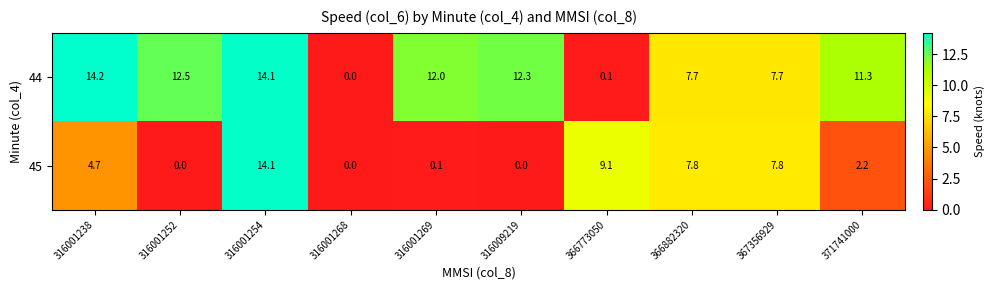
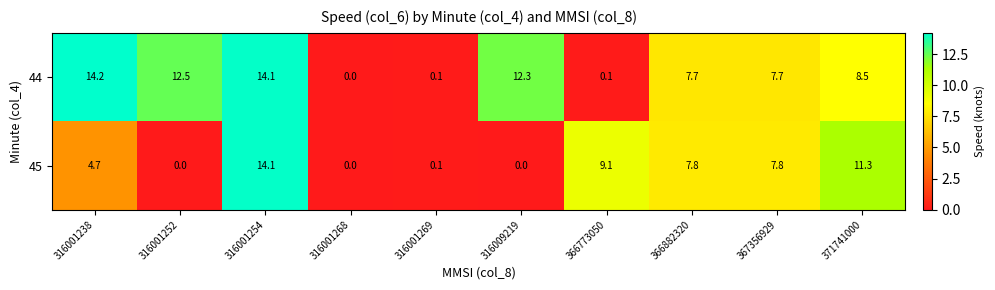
  {
    "44": {
      "316001238": 14.2,
      "316001252": 12.5,
      "316001254": 14.1,
      "316001268": 0.0,
-     "316001269": 12.0,
+     "316001269": 0.1,
      "316009219": 12.3,
      "366773050": 0.1,
      "366882320": 7.7,
      "367356929": 7.7,
-     "371741000": 11.3
+     "371741000": 8.5
    },
    "45": {
      "316001238": 4.7,
      "316001252": 0.0,
      "316001254": 14.1,
      "316001268": 0.0,
      "316001269": 0.1,
      "316009219": 0.0,
      "366773050": 9.1,
      "366882320": 7.8,
      "367356929": 7.8,
-     "371741000": 2.2
+     "371741000": 11.3
    }
  }
